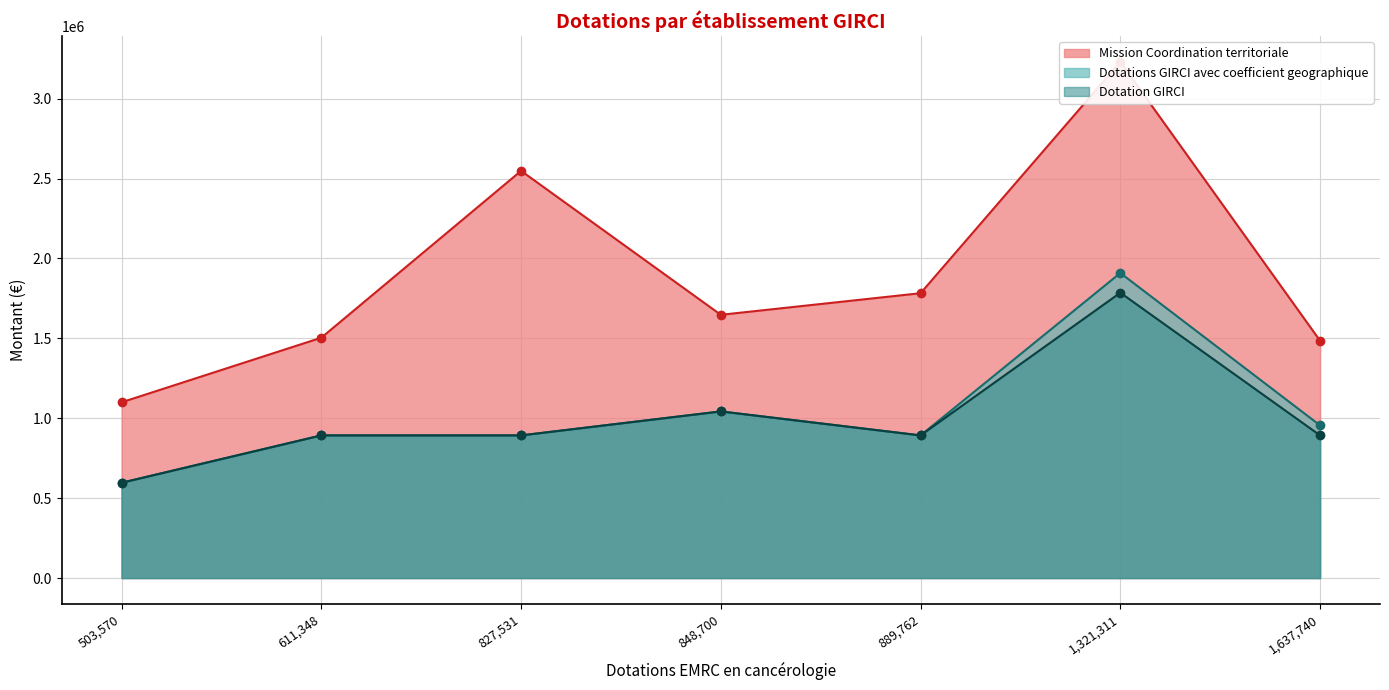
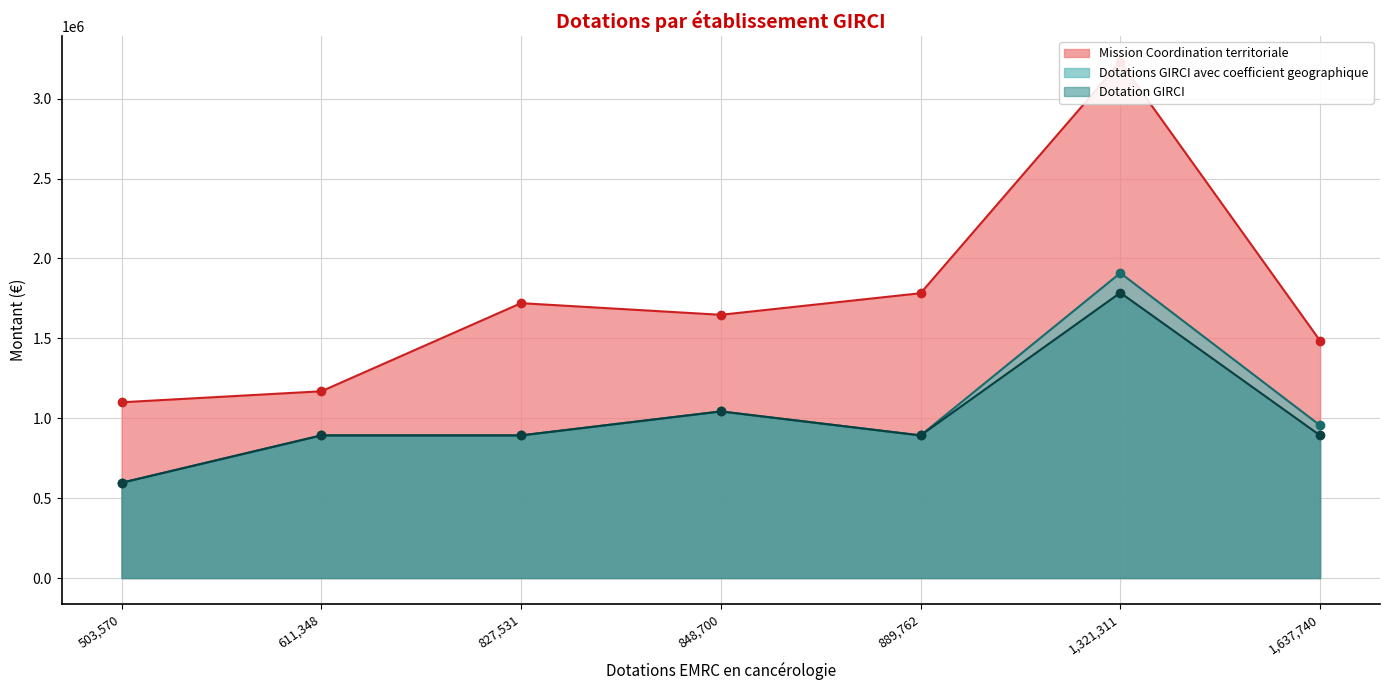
  {
    "Mission Coordination territoriale": {
      "503,570": 1100000,
-     "611,348": 1500000,
-     "827,531": 2550000,
+     "611,348": 1170000,
+     "827,531": 1720000,
      "848,700": 1650000,
      "889,762": 1780000,
      "1,637,740": 1490000
    }
  }
